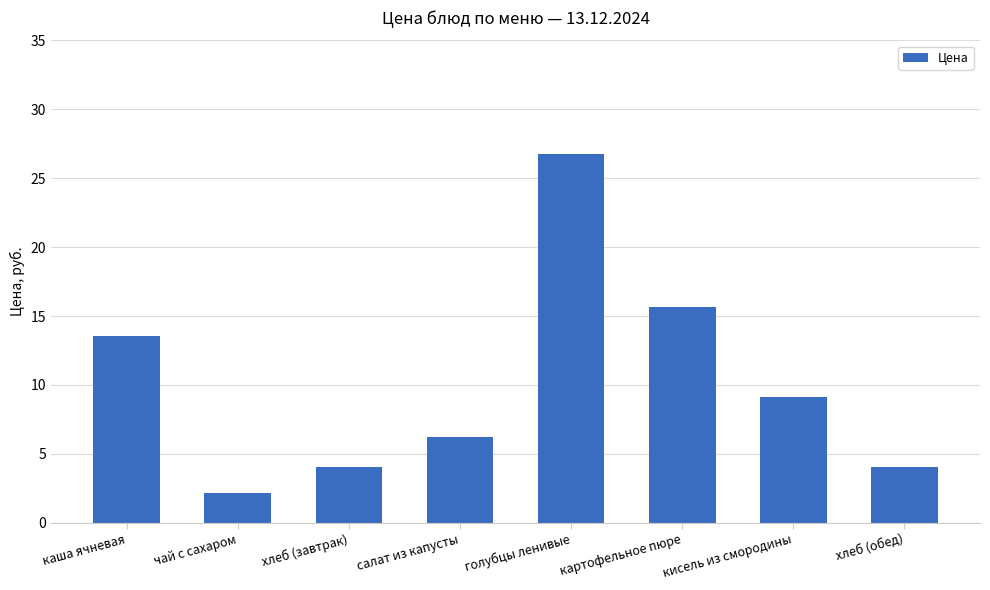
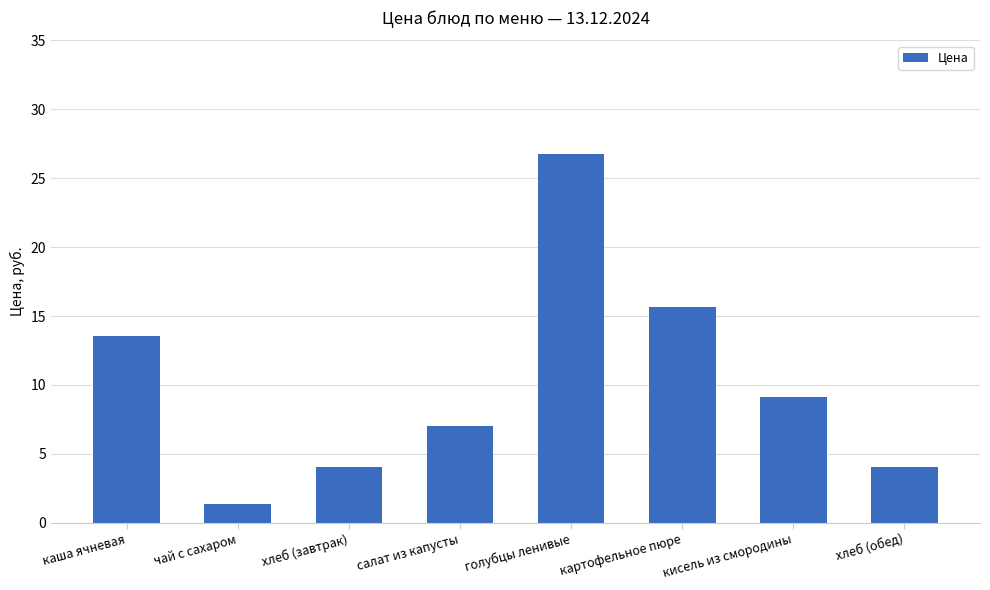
  {
    "каша ячневая": 13.5,
-   "чай с сахаром": 2.1,
+   "чай с сахаром": 1.4,
    "хлеб (завтрак)": 4.1,
-   "салат из капусты": 6.2,
+   "салат из капусты": 7.0,
    "голубцы ленивые": 26.7,
    "картофельное пюре": 15.7,
    "кисель из смородины": 9.1,
    "хлеб (обед)": 4.1
  }
